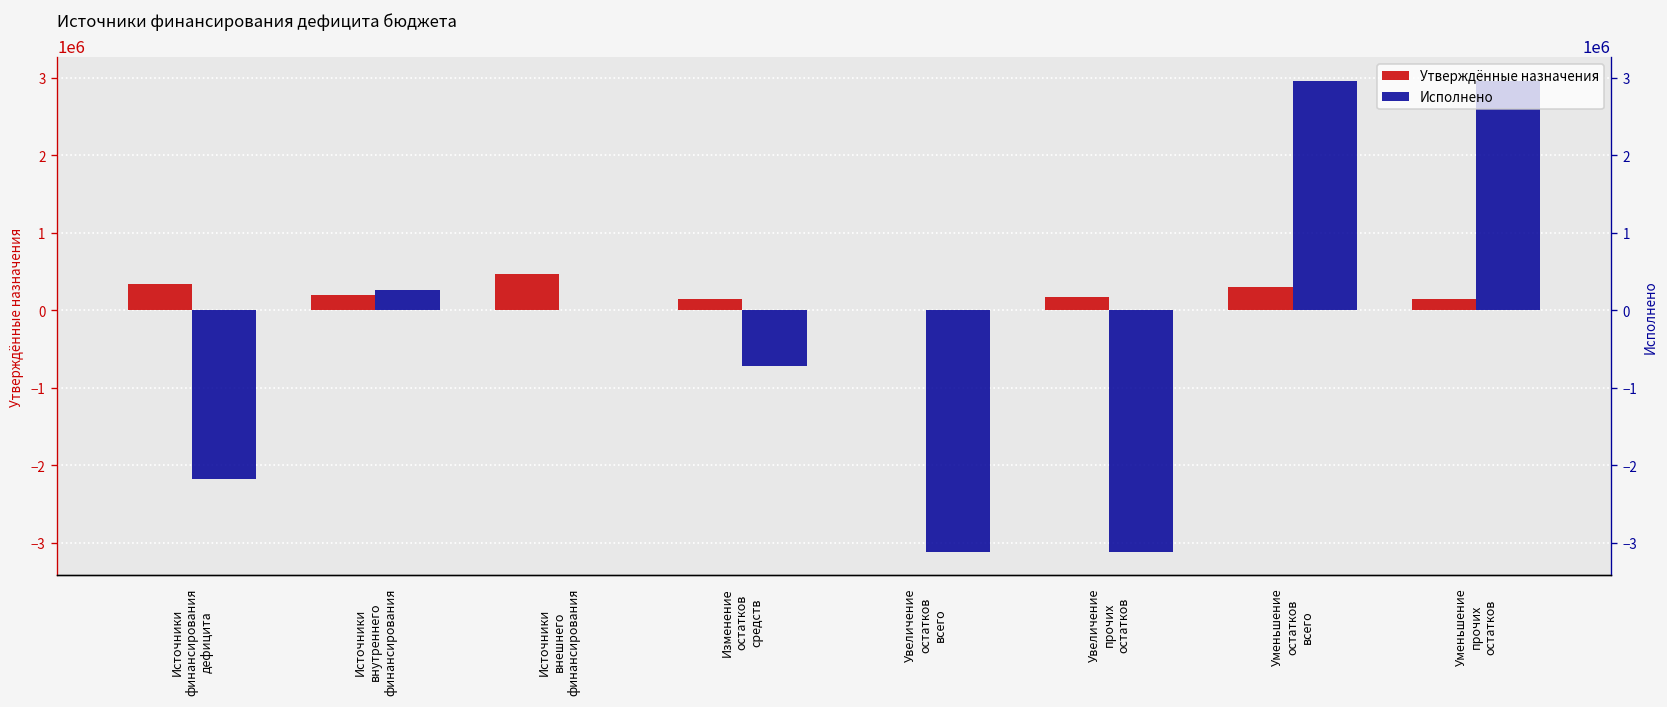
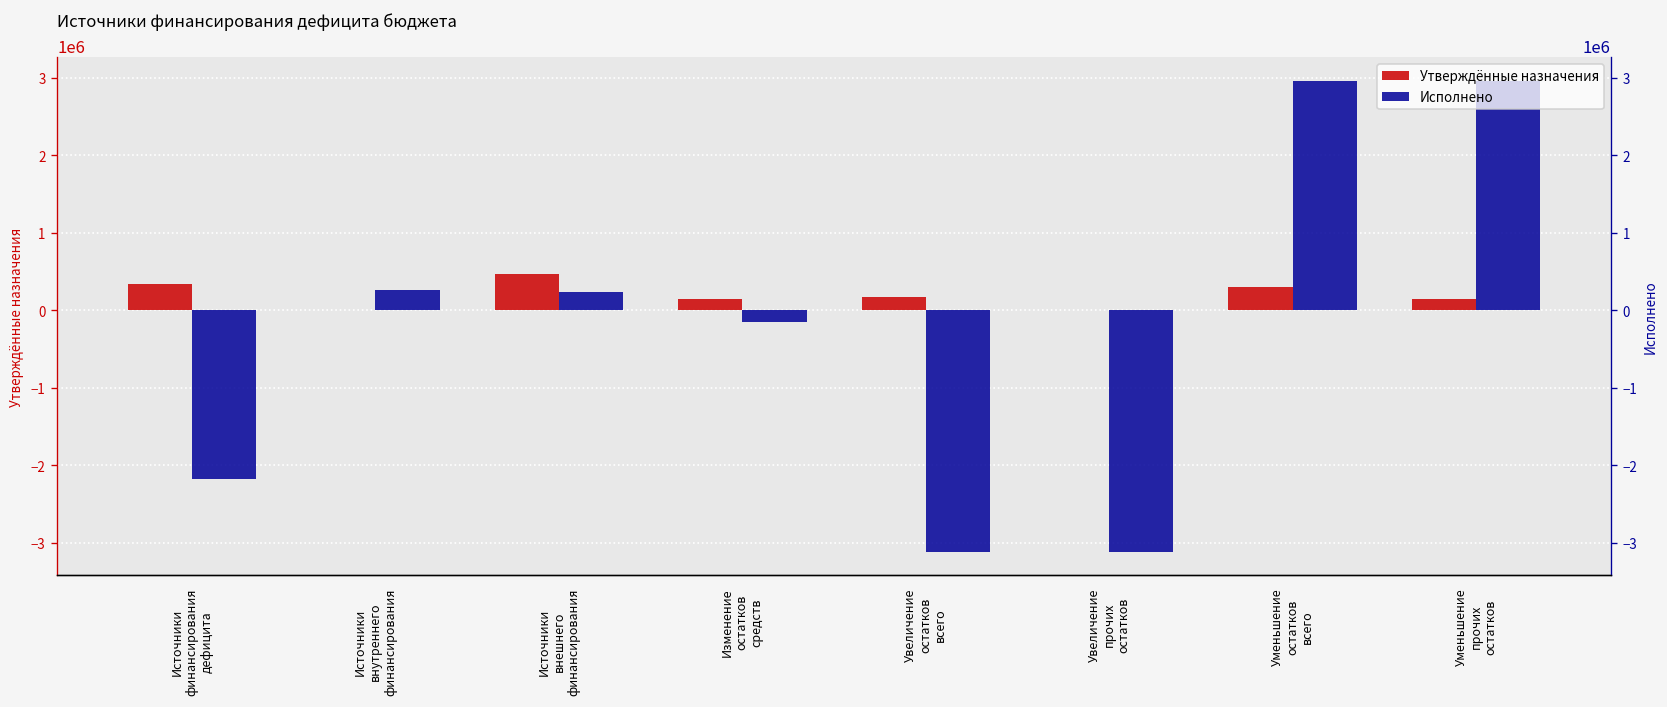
  {
    "Утверждённые назначения": {
      "Источники финансирования дефицита": 300000,
-     "Источники внутреннего финансирования": 200000,
+     "Источники внутреннего финансирования": 0,
      "Источники внешнего финансирования": 500000,
      "Изменение остатков средств": 100000,
-     "Увеличение остатков всего": 0,
-     "Увеличение прочих остатков": 200000,
+     "Увеличение остатков всего": 200000,
+     "Увеличение прочих остатков": 0,
      "Уменьшение остатков всего": 300000,
      "Уменьшение прочих остатков": 100000
    },
    "Исполнено": {
      "Источники финансирования дефицита": -2200000,
      "Источники внутреннего финансирования": 300000,
-     "Источники внешнего финансирования": 0,
-     "Изменение остатков средств": -700000,
+     "Источники внешнего финансирования": 200000,
+     "Изменение остатков средств": -200000,
      "Увеличение остатков всего": -3100000,
      "Увеличение прочих остатков": -3100000,
      "Уменьшение остатков всего": 3000000
    }
  }
